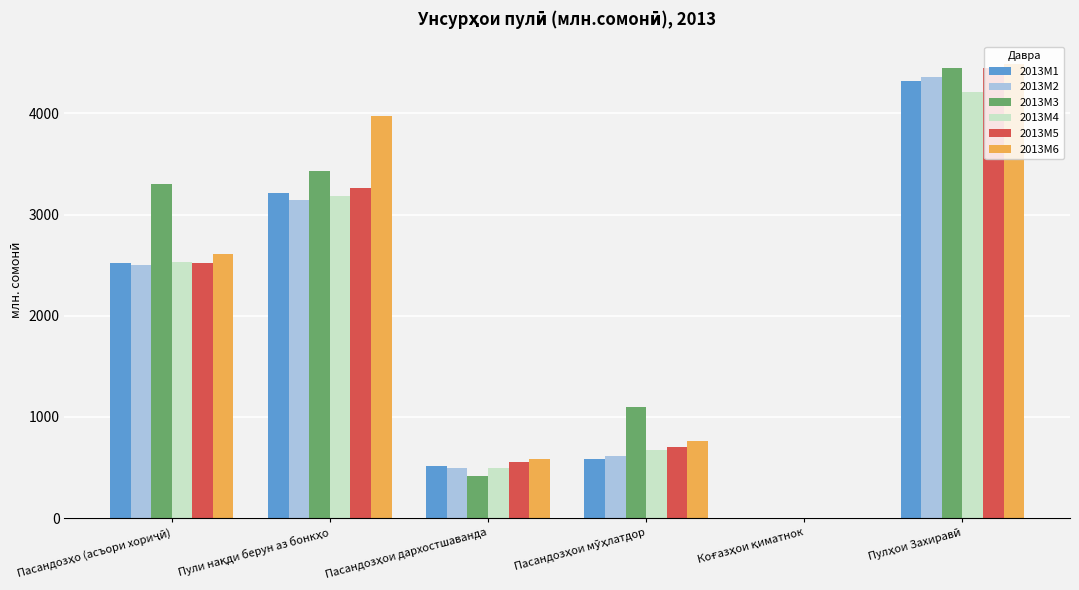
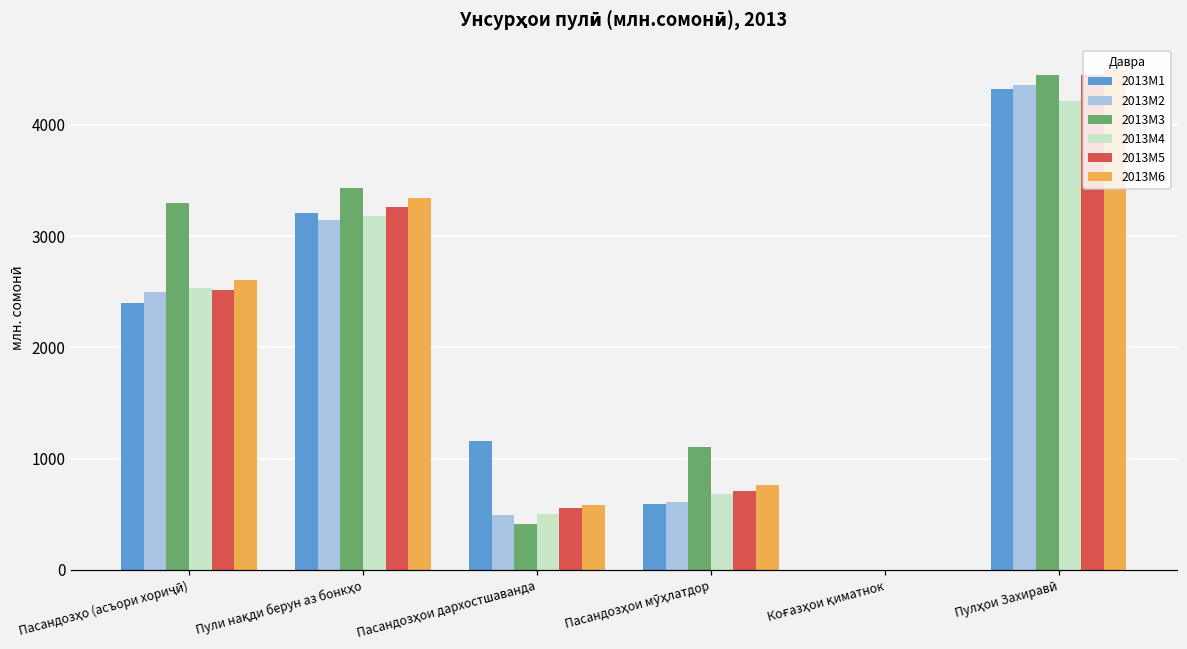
  {
    "2013M1": {
-     "Пасандозҳо (асъори хориҷӣ)": 2520,
+     "Пасандозҳо (асъори хориҷӣ)": 2400,
      "Пули нақди берун аз бонкҳо": 3210,
-     "Пасандозҳои дархостшаванда": 520,
+     "Пасандозҳои дархостшаванда": 1160,
      "Пасандозҳои мӯҳлатдор": 590,
      "Коғазҳои қиматнок": 0,
      "Пулҳои Захиравӣ": 4320
    },
    "2013M3": {
      "Пасандозҳо (асъори хориҷӣ)": 3300,
      "Пули нақди берун аз бонкҳо": 3430,
      "Пасандозҳои дархостшаванда": 420,
      "Пасандозҳои мӯҳлатдор": 1100,
      "Коғазҳои қиматнок": 0,
      "Пулҳои Захиравӣ": 4450
    },
    "2013M5": {
      "Пасандозҳо (асъори хориҷӣ)": 2520,
      "Пули нақди берун аз бонкҳо": 3260,
      "Пасандозҳои дархостшаванда": 560,
      "Пасандозҳои мӯҳлатдор": 710,
      "Коғазҳои қиматнок": 0
    },
    "2013M6": {
      "Пасандозҳо (асъори хориҷӣ)": 2610,
-     "Пули нақди берун аз бонкҳо": 3980,
+     "Пули нақди берун аз бонкҳо": 3340,
      "Пасандозҳои дархостшаванда": 580,
      "Пасандозҳои мӯҳлатдор": 760,
      "Коғазҳои қиматнок": 0
    }
  }
